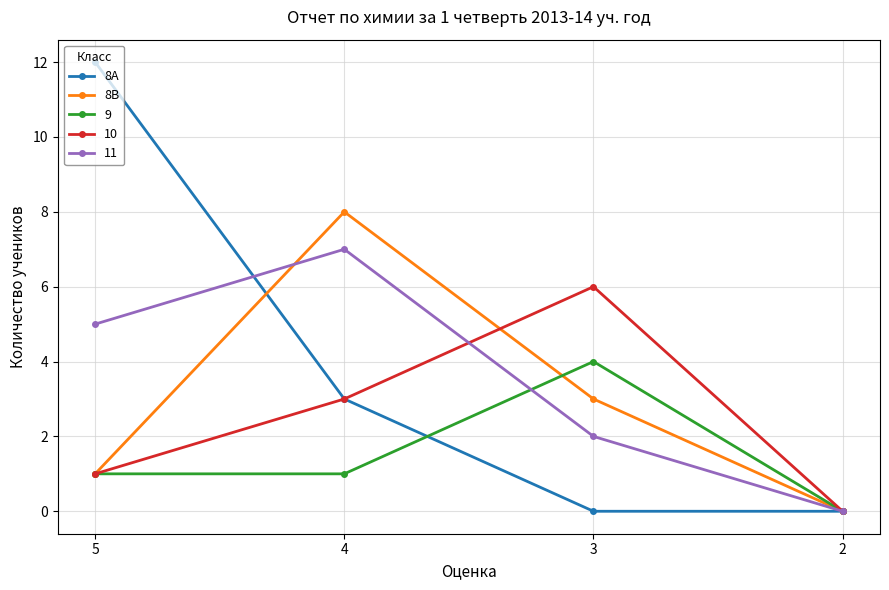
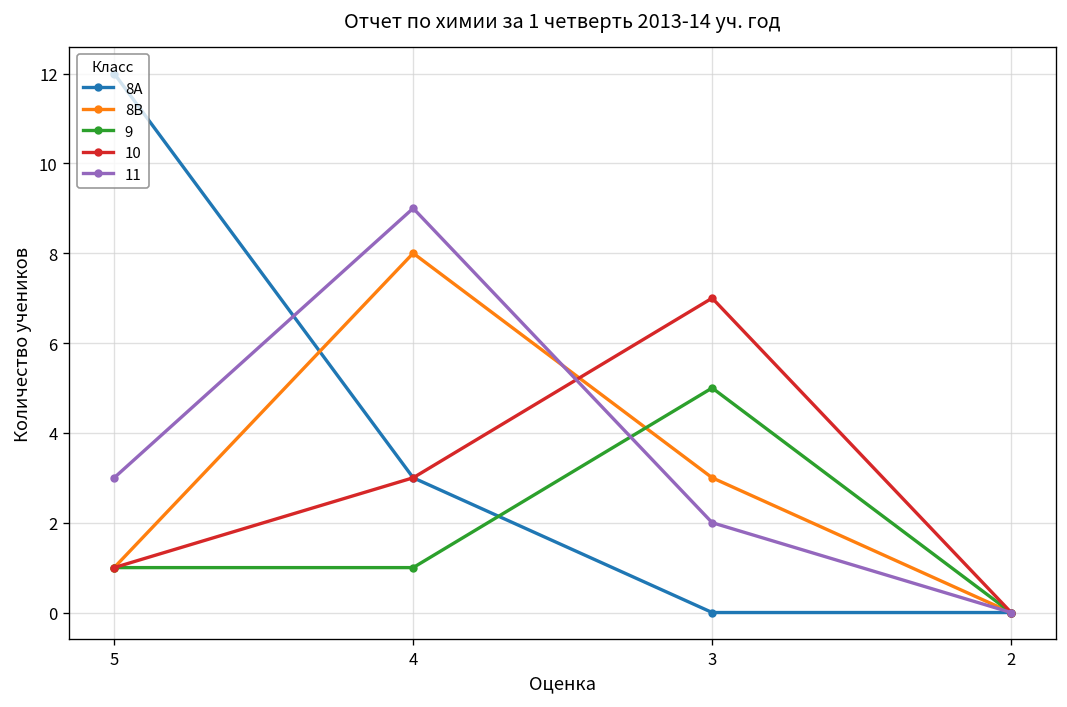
  {
    "8A": {
      "3": 0
    },
    "8B": {
      "4": 8,
      "3": 3
    },
    "9": {
      "4": 1,
-     "3": 4
+     "3": 5
    },
    "10": {
-     "3": 6
+     "3": 7
    },
    "11": {
-     "5": 5,
-     "4": 7,
+     "5": 3,
+     "4": 9,
      "3": 2
    }
  }
